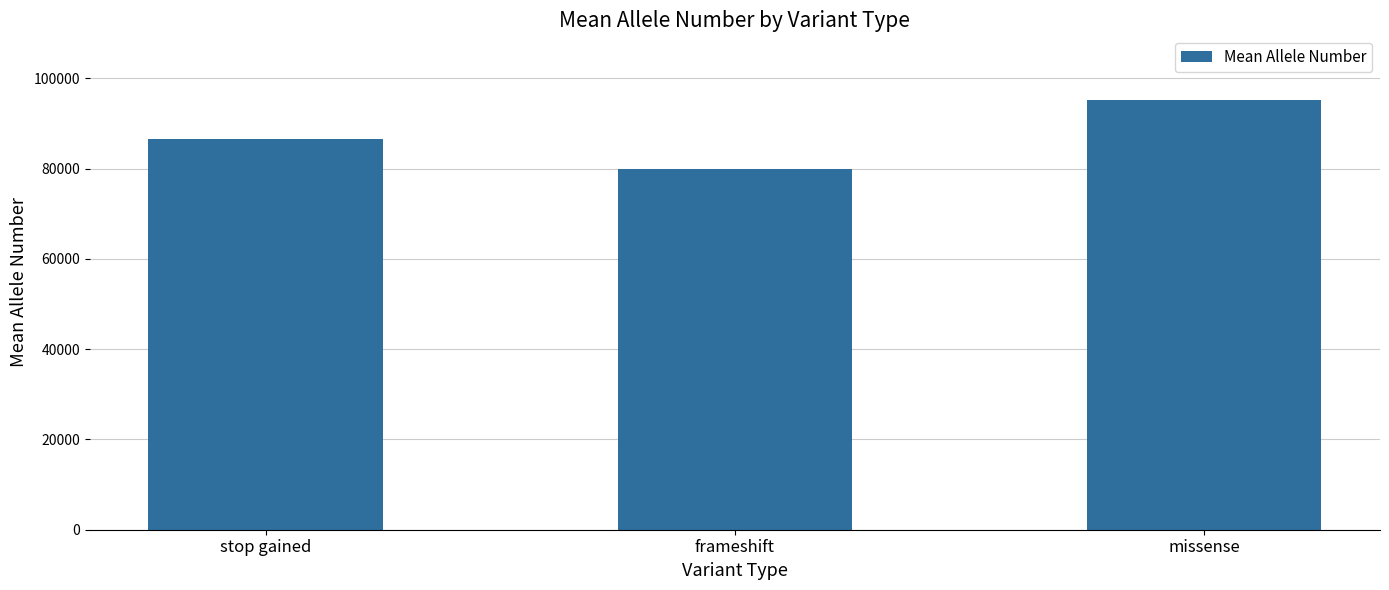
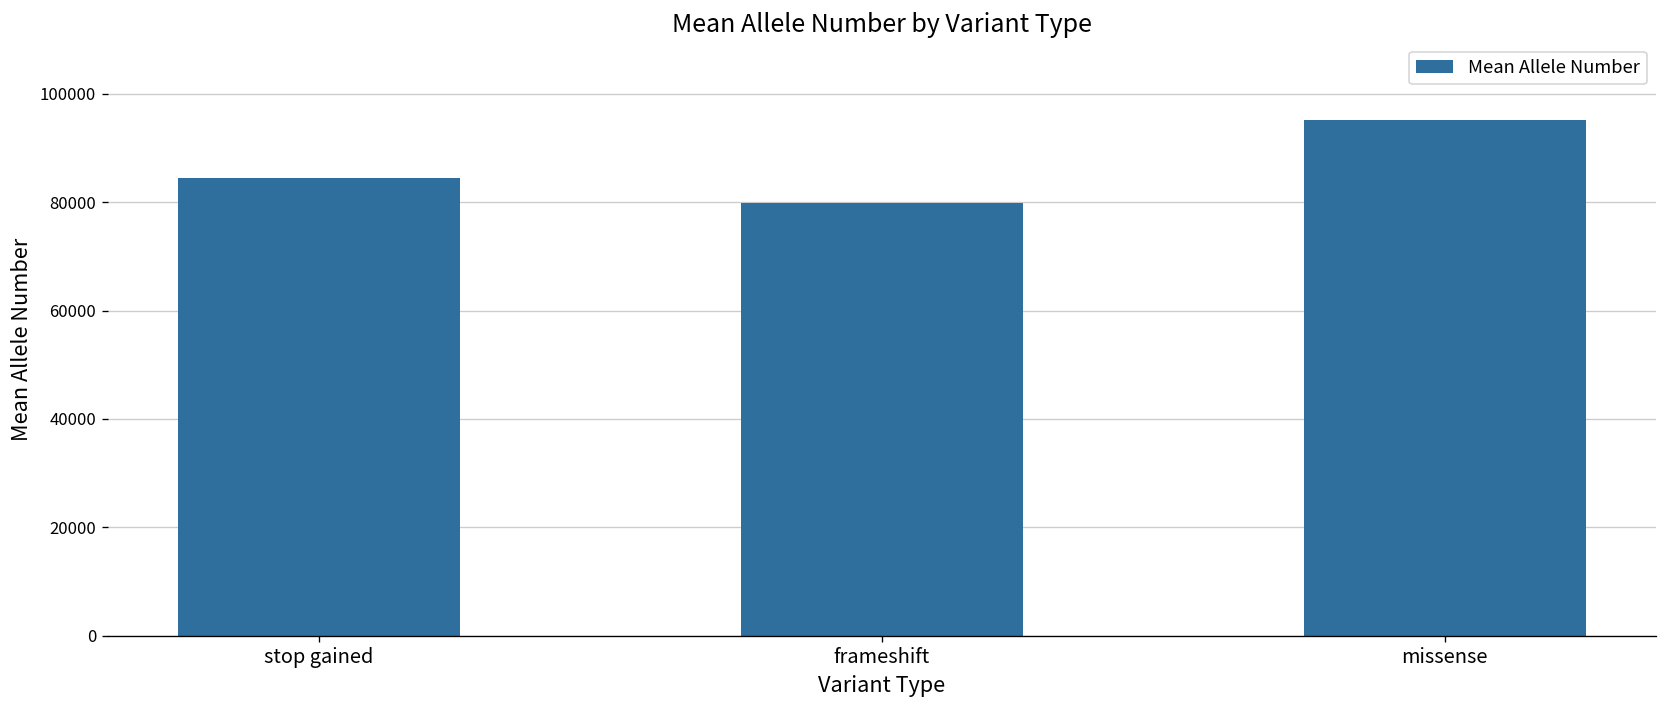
  {
-   "stop gained": 87000,
+   "stop gained": 85000,
    "frameshift": 80000,
    "missense": 95000
  }
